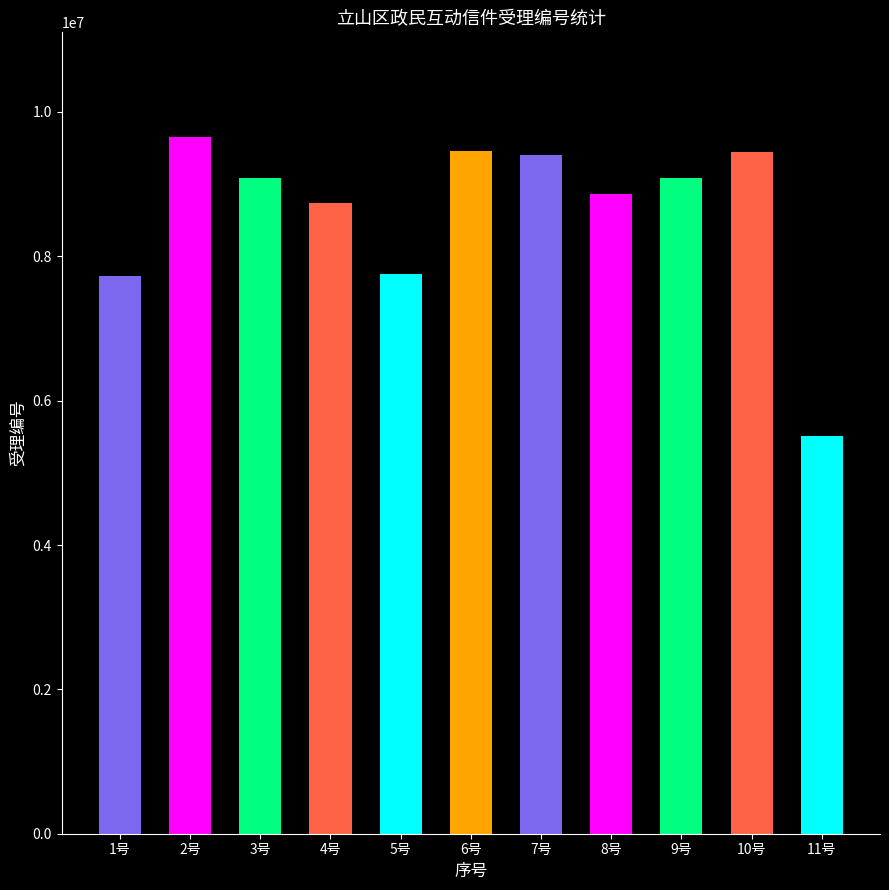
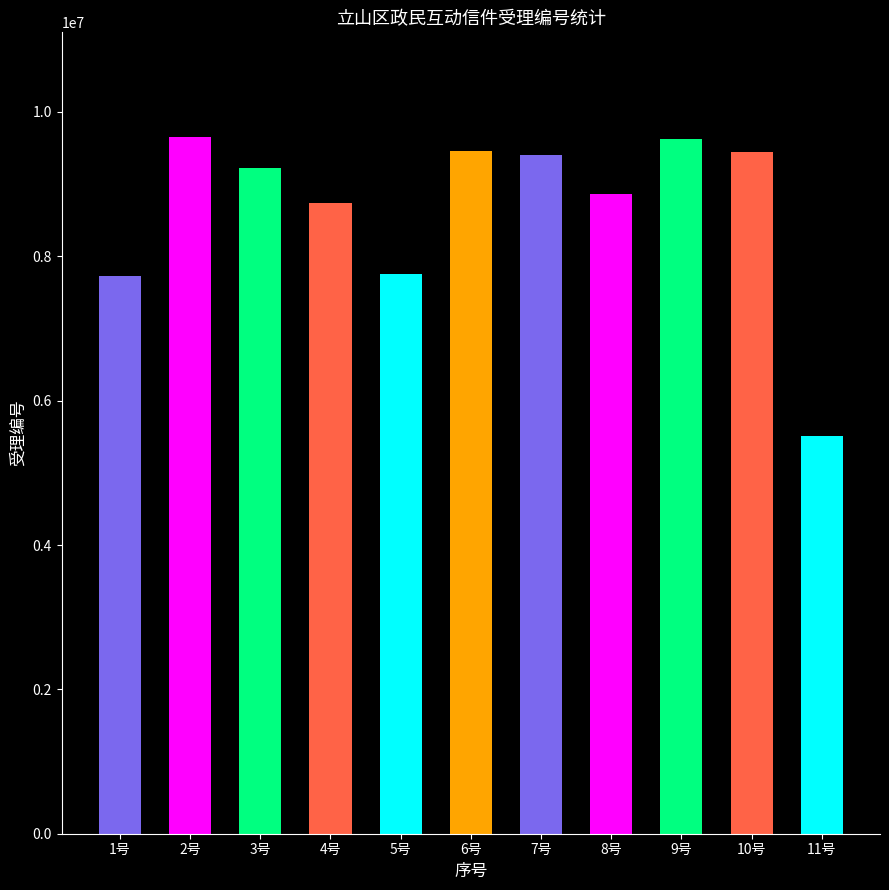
  {
    "1号": 7700000,
    "2号": 9700000,
-   "3号": 9100000,
+   "3号": 9200000,
    "4号": 8700000,
    "5号": 7800000,
    "6号": 9500000,
    "7号": 9400000,
    "8号": 8900000,
-   "9号": 9100000,
+   "9号": 9600000,
    "10号": 9400000,
    "11号": 5500000
  }
